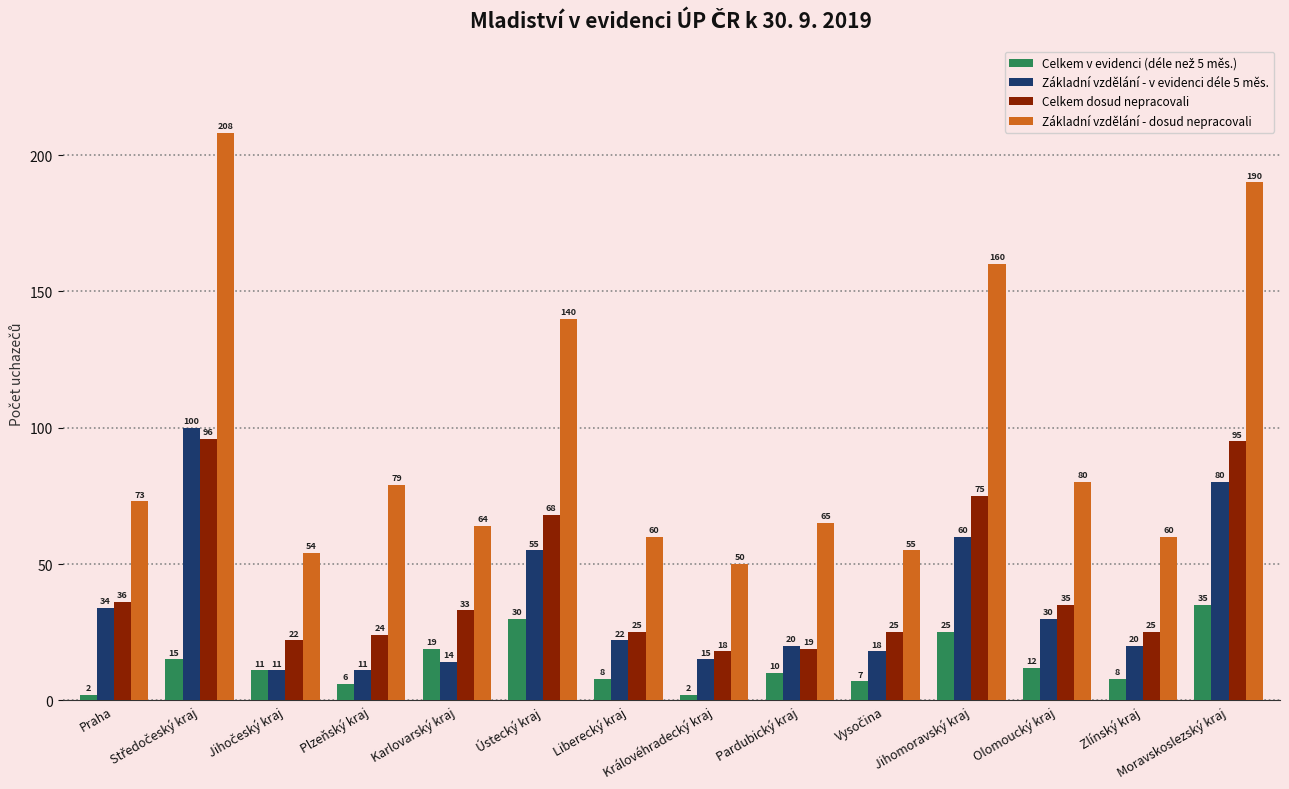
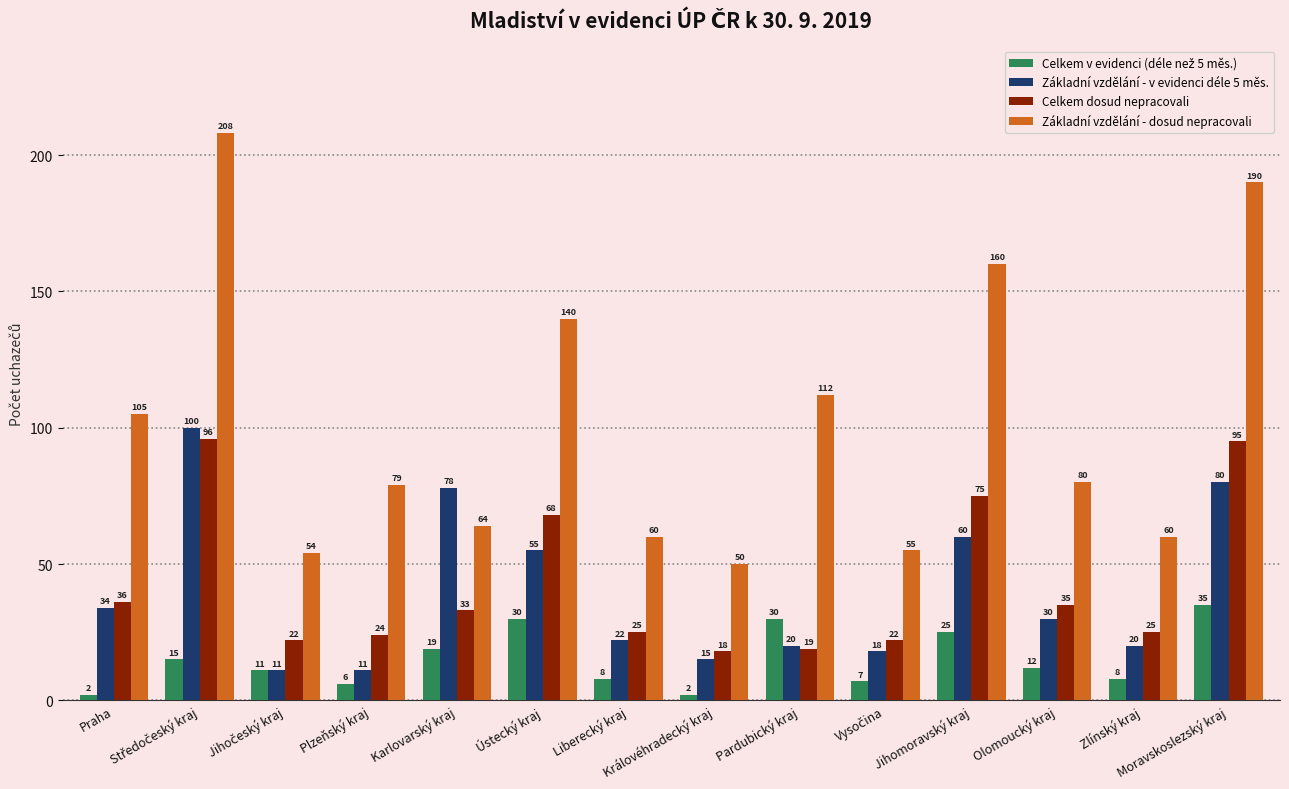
  {
    "Celkem v evidenci (déle než 5 měs.)": {
      "Praha": 2,
      "Středočeský kraj": 15,
      "Jihočeský kraj": 11,
      "Plzeňský kraj": 6,
      "Karlovarský kraj": 19,
      "Ústecký kraj": 30,
      "Liberecký kraj": 8,
      "Královéhradecký kraj": 2,
-     "Pardubický kraj": 10,
+     "Pardubický kraj": 30,
      "Vysočina": 7,
      "Jihomoravský kraj": 25,
      "Olomoucký kraj": 12,
      "Zlínský kraj": 8,
      "Moravskoslezský kraj": 35
    },
    "Základní vzdělání - v evidenci déle 5 měs.": {
      "Praha": 34,
      "Středočeský kraj": 100,
      "Jihočeský kraj": 11,
      "Plzeňský kraj": 11,
-     "Karlovarský kraj": 14,
+     "Karlovarský kraj": 78,
      "Ústecký kraj": 55,
      "Liberecký kraj": 22,
      "Královéhradecký kraj": 15,
      "Pardubický kraj": 20,
      "Vysočina": 18,
      "Jihomoravský kraj": 60,
      "Olomoucký kraj": 30,
      "Zlínský kraj": 20,
      "Moravskoslezský kraj": 80
    },
    "Celkem dosud nepracovali": {
      "Praha": 36,
      "Středočeský kraj": 96,
      "Jihočeský kraj": 22,
      "Plzeňský kraj": 24,
      "Karlovarský kraj": 33,
      "Ústecký kraj": 68,
      "Liberecký kraj": 25,
      "Královéhradecký kraj": 18,
      "Pardubický kraj": 19,
-     "Vysočina": 25,
+     "Vysočina": 22,
      "Jihomoravský kraj": 75,
      "Olomoucký kraj": 35,
      "Zlínský kraj": 25,
      "Moravskoslezský kraj": 95
    },
    "Základní vzdělání - dosud nepracovali": {
-     "Praha": 73,
+     "Praha": 105,
      "Středočeský kraj": 208,
      "Jihočeský kraj": 54,
      "Plzeňský kraj": 79,
      "Karlovarský kraj": 64,
      "Ústecký kraj": 140,
      "Liberecký kraj": 60,
      "Královéhradecký kraj": 50,
-     "Pardubický kraj": 65,
+     "Pardubický kraj": 112,
      "Vysočina": 55,
      "Jihomoravský kraj": 160,
      "Olomoucký kraj": 80,
      "Zlínský kraj": 60,
      "Moravskoslezský kraj": 190
    }
  }
